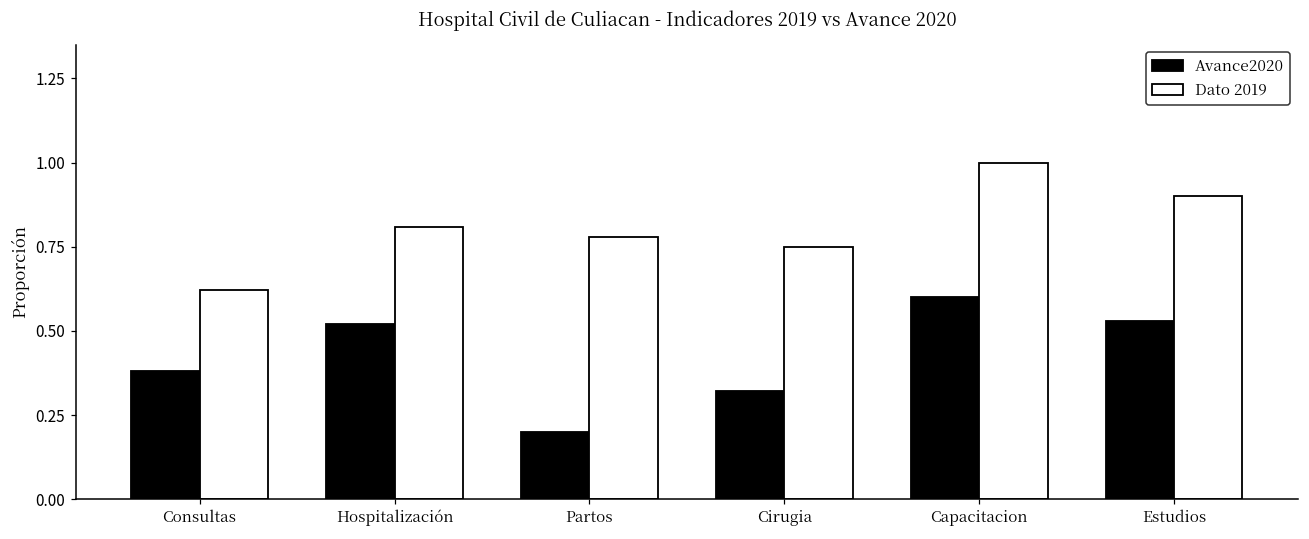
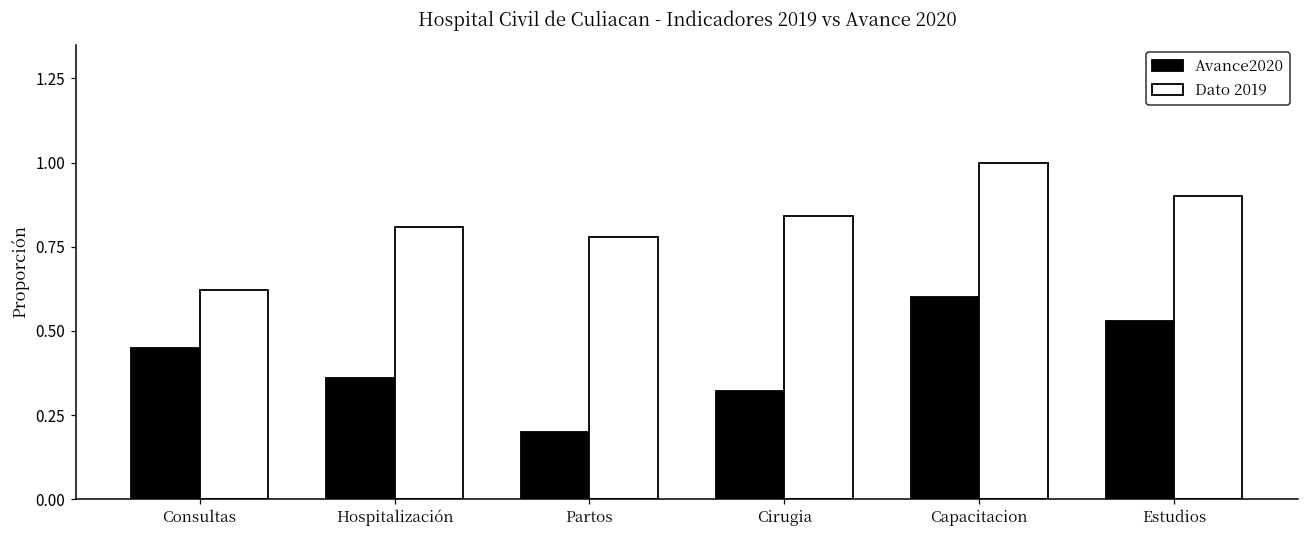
  {
    "Avance2020": {
-     "Consultas": 0.38,
-     "Hospitalización": 0.52,
+     "Consultas": 0.45,
+     "Hospitalización": 0.36,
      "Partos": 0.20,
      "Cirugia": 0.32,
      "Capacitacion": 0.60,
      "Estudios": 0.53
    },
    "Dato 2019": {
      "Consultas": 0.62,
      "Hospitalización": 0.81,
      "Partos": 0.78,
-     "Cirugia": 0.75,
+     "Cirugia": 0.84,
      "Capacitacion": 1.00,
      "Estudios": 0.90
    }
  }
